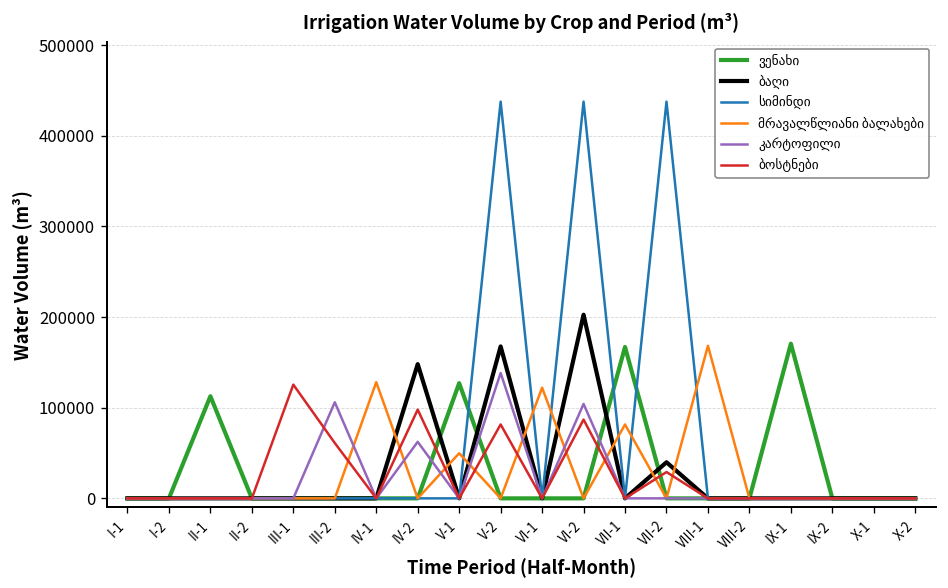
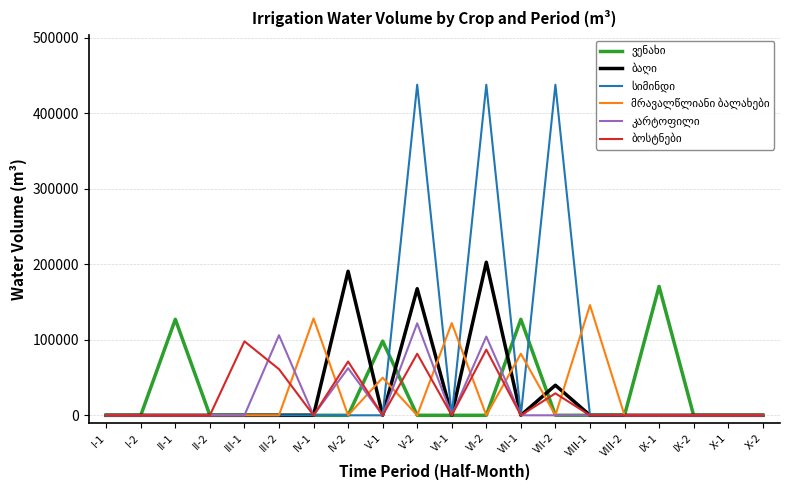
  {
    "ვენახი": {
-     "II-1": 110000,
-     "V-1": 130000,
-     "VII-1": 170000,
+     "II-1": 130000,
+     "V-1": 100000,
+     "VII-1": 130000,
      "IX-1": 170000
    },
    "ბაღი": {
-     "IV-2": 150000,
+     "IV-2": 190000,
      "V-2": 170000,
      "VI-2": 200000,
      "VII-2": 40000
    },
    "სიმინდი": {
      "V-2": 440000,
      "VI-2": 440000,
      "VII-2": 440000
    },
    "მრავალწლიანი ბალახები": {
      "IV-1": 130000,
      "V-1": 50000,
      "VI-1": 120000,
      "VII-1": 80000,
-     "VIII-1": 170000
+     "VIII-1": 150000
    },
    "კარტოფილი": {
      "III-2": 110000,
      "IV-2": 60000,
-     "V-2": 140000,
+     "V-2": 120000,
      "VI-2": 100000
    },
    "ბოსტნები": {
-     "III-1": 130000,
+     "III-1": 100000,
      "III-2": 60000,
-     "IV-2": 100000,
+     "IV-2": 70000,
      "V-2": 80000,
      "VI-2": 90000,
      "VII-2": 30000
    }
  }
